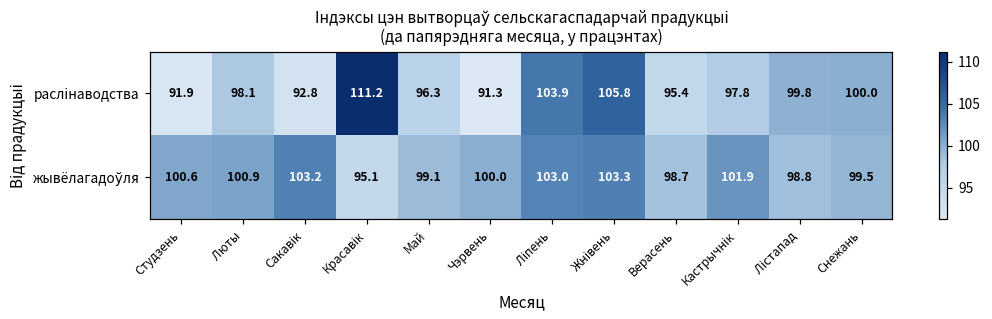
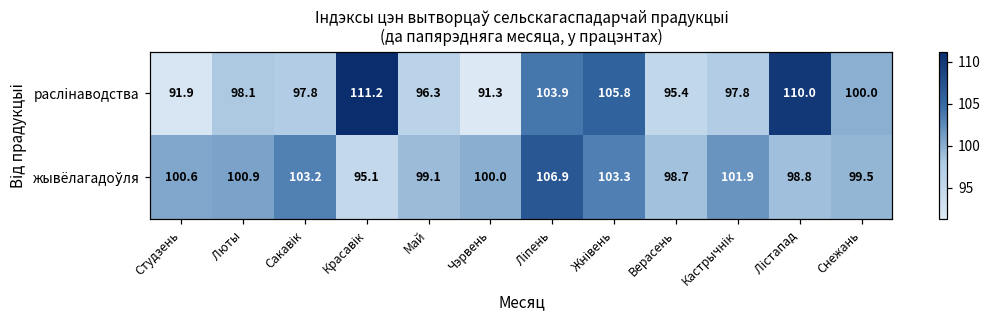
  {
    "раслінаводства": {
      "Студзень": 91.9,
      "Люты": 98.1,
-     "Сакавік": 92.8,
+     "Сакавік": 97.8,
      "Красавік": 111.2,
      "Май": 96.3,
      "Чэрвень": 91.3,
      "Ліпень": 103.9,
      "Жнівень": 105.8,
      "Верасень": 95.4,
      "Кастрычнік": 97.8,
-     "Лістапад": 99.8,
+     "Лістапад": 110.0,
      "Снежань": 100.0
    },
    "жывёлагадоўля": {
      "Студзень": 100.6,
      "Люты": 100.9,
      "Сакавік": 103.2,
      "Красавік": 95.1,
      "Май": 99.1,
      "Чэрвень": 100.0,
-     "Ліпень": 103.0,
+     "Ліпень": 106.9,
      "Жнівень": 103.3,
      "Верасень": 98.7,
      "Кастрычнік": 101.9,
      "Лістапад": 98.8,
      "Снежань": 99.5
    }
  }
